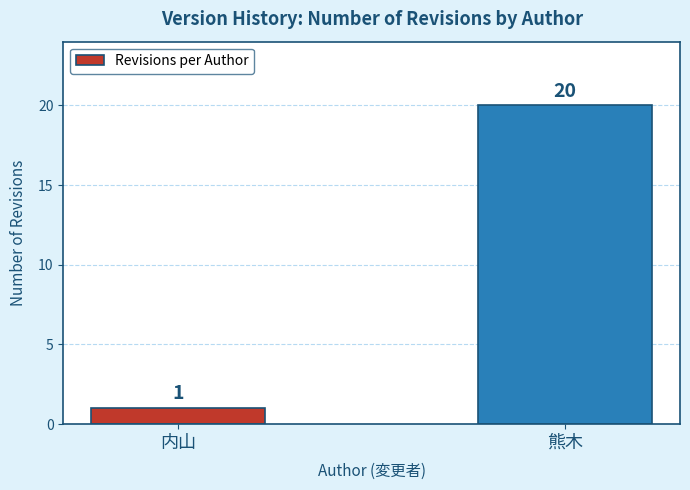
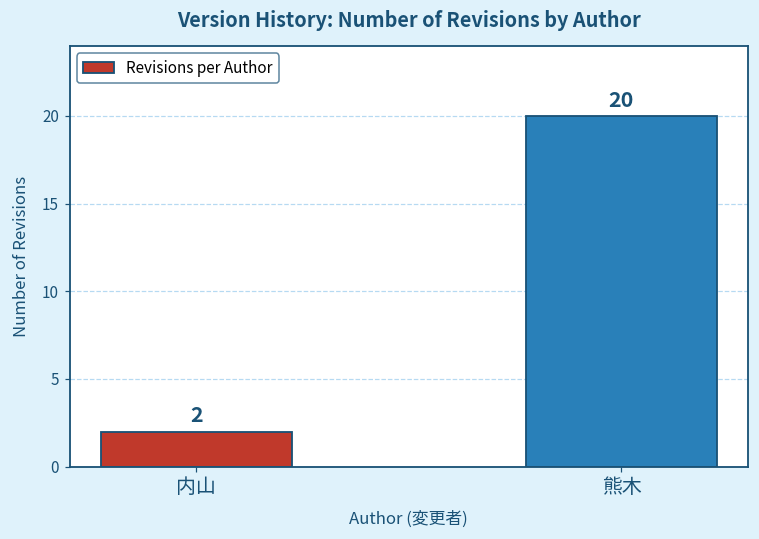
  {
-   "内山": 1,
+   "内山": 2,
    "熊木": 20
  }
